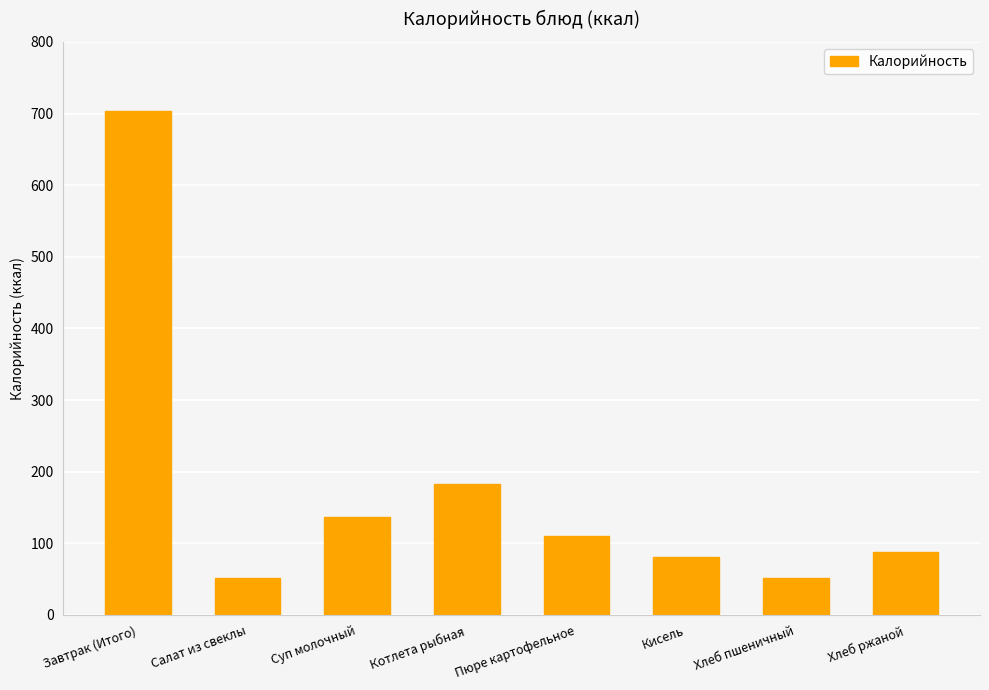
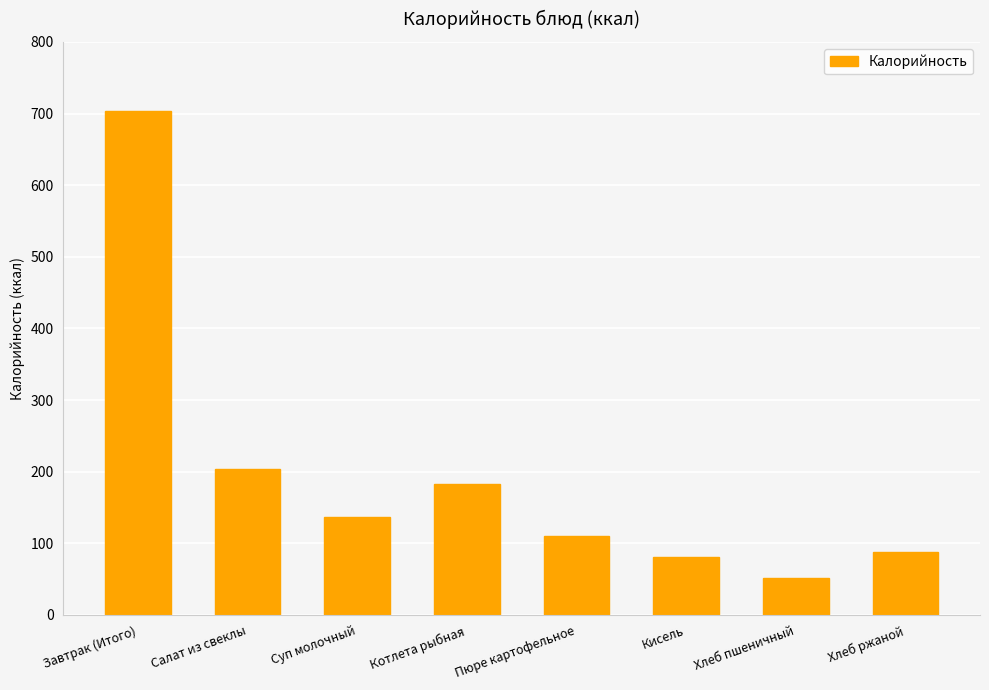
  {
    "Завтрак (Итого)": 700,
-   "Салат из свеклы": 50,
+   "Салат из свеклы": 200,
    "Суп молочный": 140,
    "Котлета рыбная": 180,
    "Пюре картофельное": 110,
    "Кисель": 80,
    "Хлеб пшеничный": 50,
    "Хлеб ржаной": 90
  }
